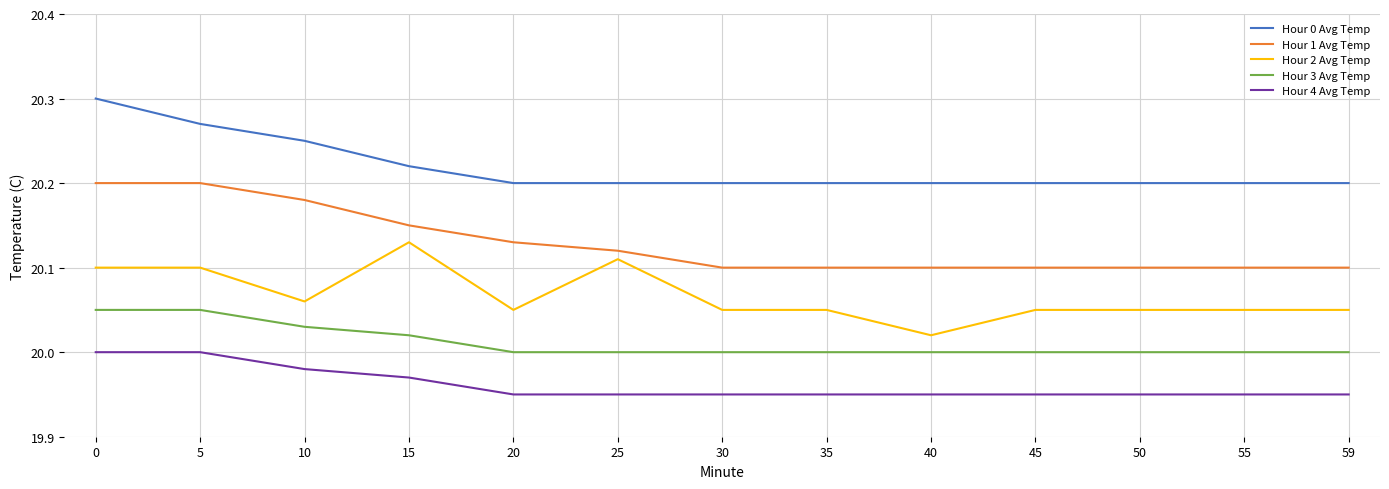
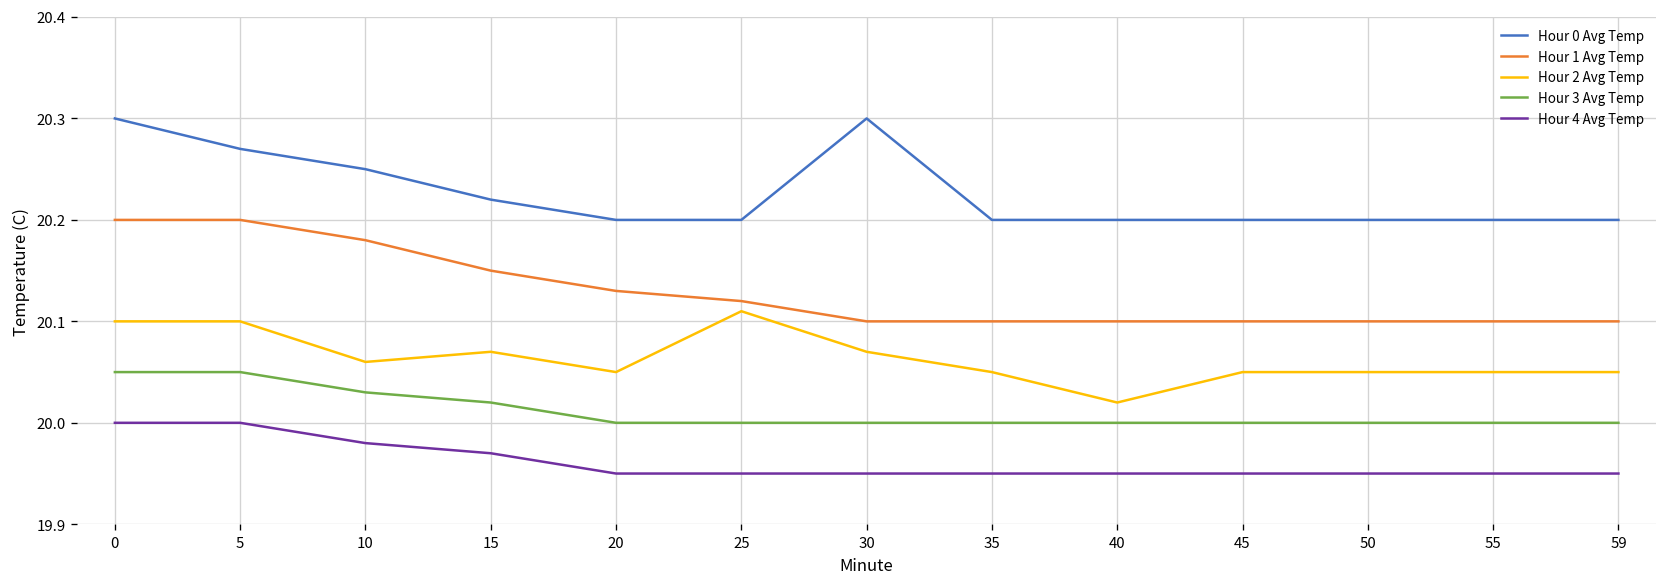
  {
    "Hour 0 Avg Temp": {
      "0": 20.3,
      "5": 20.27,
      "10": 20.25,
      "15": 20.22,
      "20": 20.2,
      "25": 20.2,
-     "30": 20.2,
+     "30": 20.3,
      "35": 20.2,
      "40": 20.2,
      "45": 20.2,
      "50": 20.2,
      "55": 20.2,
      "59": 20.2
    },
    "Hour 1 Avg Temp": {
      "0": 20.20,
      "5": 20.20,
      "10": 20.18,
      "15": 20.15,
      "20": 20.13,
      "25": 20.12,
      "30": 20.10,
      "35": 20.10,
      "40": 20.10,
      "45": 20.10,
      "50": 20.10,
      "55": 20.10,
      "59": 20.10
    },
    "Hour 2 Avg Temp": {
      "0": 20.10,
      "5": 20.10,
      "10": 20.06,
-     "15": 20.13,
+     "15": 20.07,
      "20": 20.05,
      "25": 20.11,
-     "30": 20.05,
+     "30": 20.07,
      "35": 20.05,
      "40": 20.02,
      "45": 20.05,
      "50": 20.05,
      "55": 20.05,
      "59": 20.05
    },
    "Hour 3 Avg Temp": {
      "0": 20.05,
      "5": 20.05,
      "10": 20.03,
      "15": 20.02,
      "20": 20.00,
      "25": 20.00,
      "30": 20.00,
      "35": 20.00,
      "40": 20.00,
      "45": 20.00,
      "50": 20.00,
      "55": 20.00,
      "59": 20.00
    },
    "Hour 4 Avg Temp": {
      "0": 20.00,
      "5": 20.00,
      "10": 19.98,
      "15": 19.97,
      "20": 19.95,
      "25": 19.95,
      "30": 19.95,
      "35": 19.95,
      "40": 19.95,
      "45": 19.95,
      "50": 19.95,
      "55": 19.95,
      "59": 19.95
    }
  }
